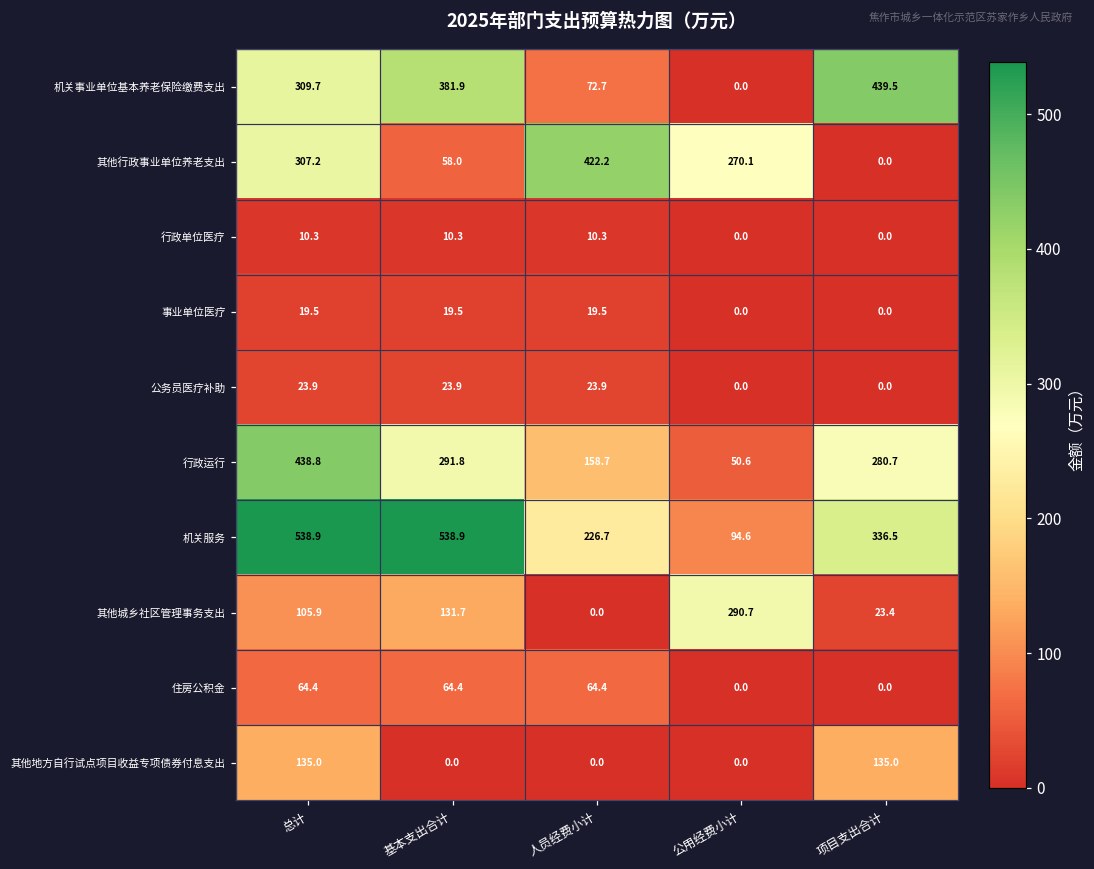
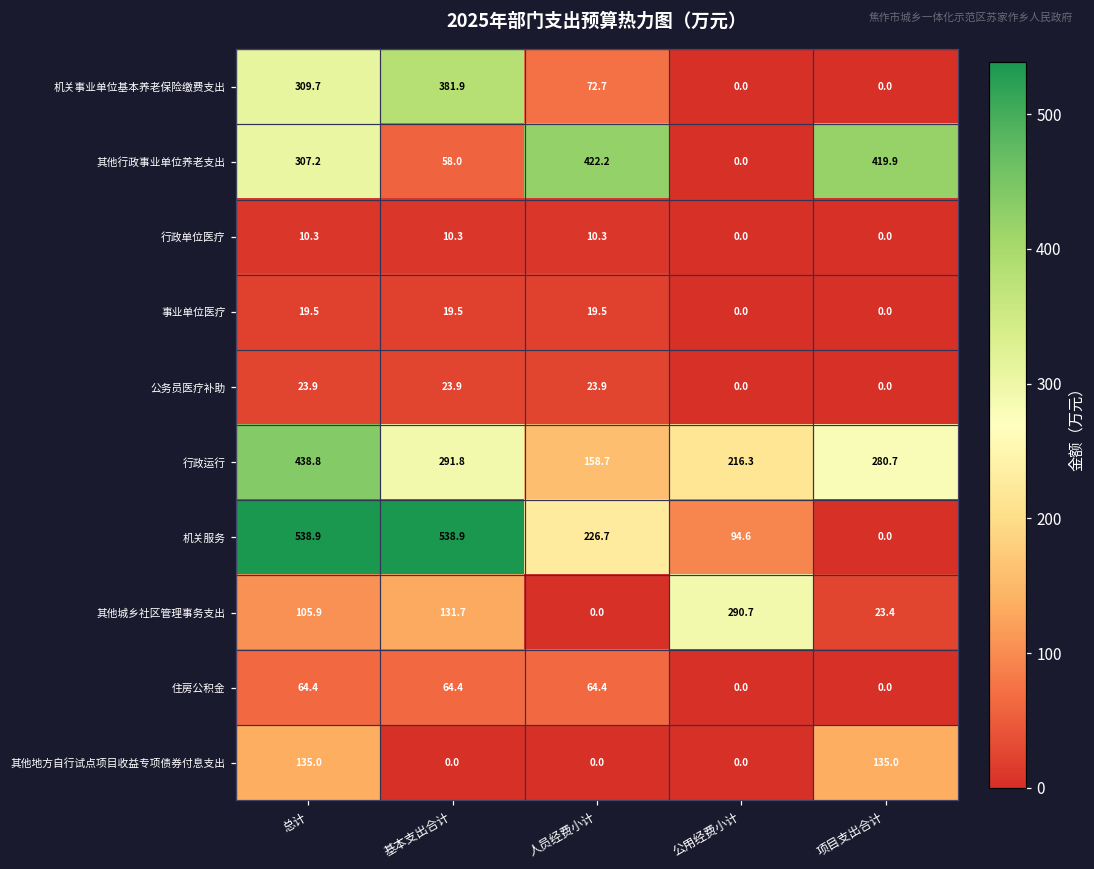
  {
    "机关事业单位基本养老保险缴费支出": {
      "总计": 309.7,
      "基本支出合计": 381.9,
      "人员经费小计": 72.7,
      "公用经费小计": 0.0,
-     "项目支出合计": 439.5
+     "项目支出合计": 0.0
    },
    "其他行政事业单位养老支出": {
      "总计": 307.2,
      "基本支出合计": 58.0,
      "人员经费小计": 422.2,
-     "公用经费小计": 270.1,
-     "项目支出合计": 0.0
+     "公用经费小计": 0.0,
+     "项目支出合计": 419.9
    },
    "行政单位医疗": {
      "总计": 10.3,
      "基本支出合计": 10.3,
      "人员经费小计": 10.3,
      "公用经费小计": 0.0,
      "项目支出合计": 0.0
    },
    "事业单位医疗": {
      "总计": 19.5,
      "基本支出合计": 19.5,
      "人员经费小计": 19.5,
      "公用经费小计": 0.0,
      "项目支出合计": 0.0
    },
    "公务员医疗补助": {
      "总计": 23.9,
      "基本支出合计": 23.9,
      "人员经费小计": 23.9,
      "公用经费小计": 0.0,
      "项目支出合计": 0.0
    },
    "行政运行": {
      "总计": 438.8,
      "基本支出合计": 291.8,
      "人员经费小计": 158.7,
-     "公用经费小计": 50.6,
+     "公用经费小计": 216.3,
      "项目支出合计": 280.7
    },
    "机关服务": {
      "总计": 538.9,
      "基本支出合计": 538.9,
      "人员经费小计": 226.7,
      "公用经费小计": 94.6,
-     "项目支出合计": 336.5
+     "项目支出合计": 0.0
    },
    "其他城乡社区管理事务支出": {
      "总计": 105.9,
      "基本支出合计": 131.7,
      "人员经费小计": 0.0,
      "公用经费小计": 290.7,
      "项目支出合计": 23.4
    },
    "住房公积金": {
      "总计": 64.4,
      "基本支出合计": 64.4,
      "人员经费小计": 64.4,
      "公用经费小计": 0.0,
      "项目支出合计": 0.0
    },
    "其他地方自行试点项目收益专项债券付息支出": {
      "总计": 135.0,
      "基本支出合计": 0.0,
      "人员经费小计": 0.0,
      "公用经费小计": 0.0,
      "项目支出合计": 135.0
    }
  }
